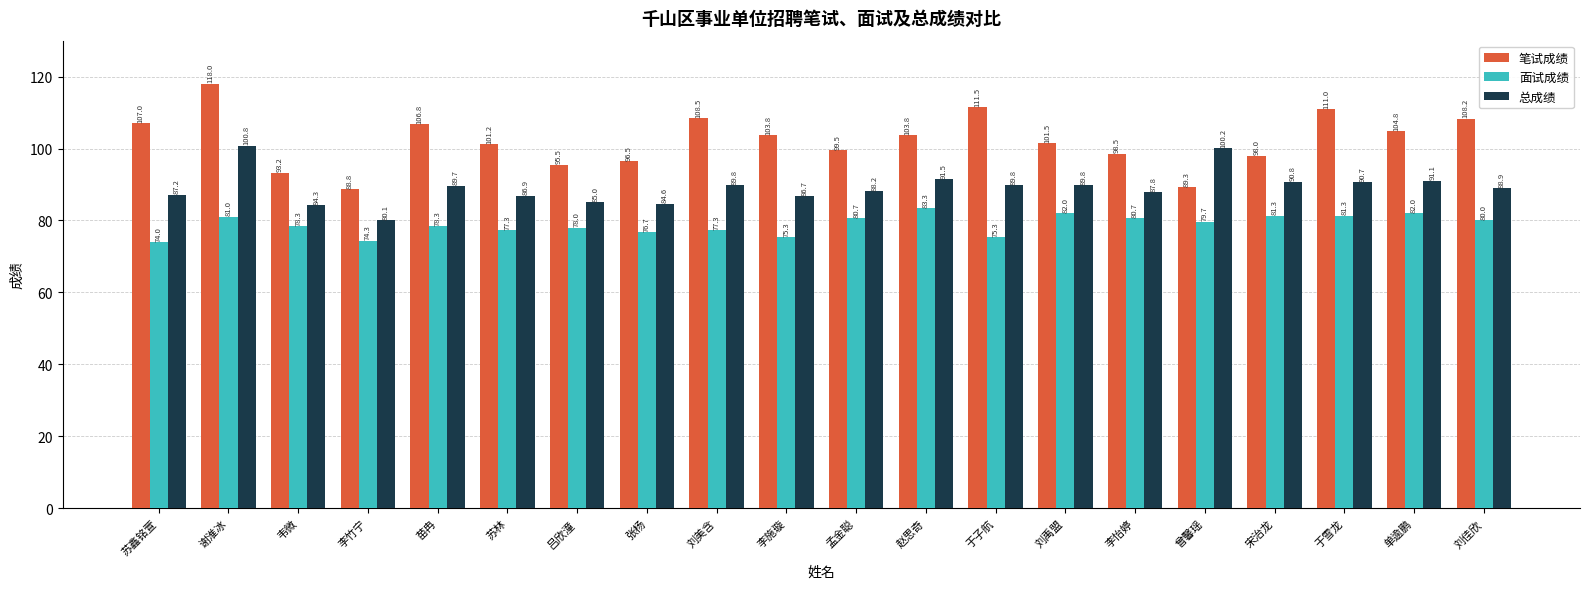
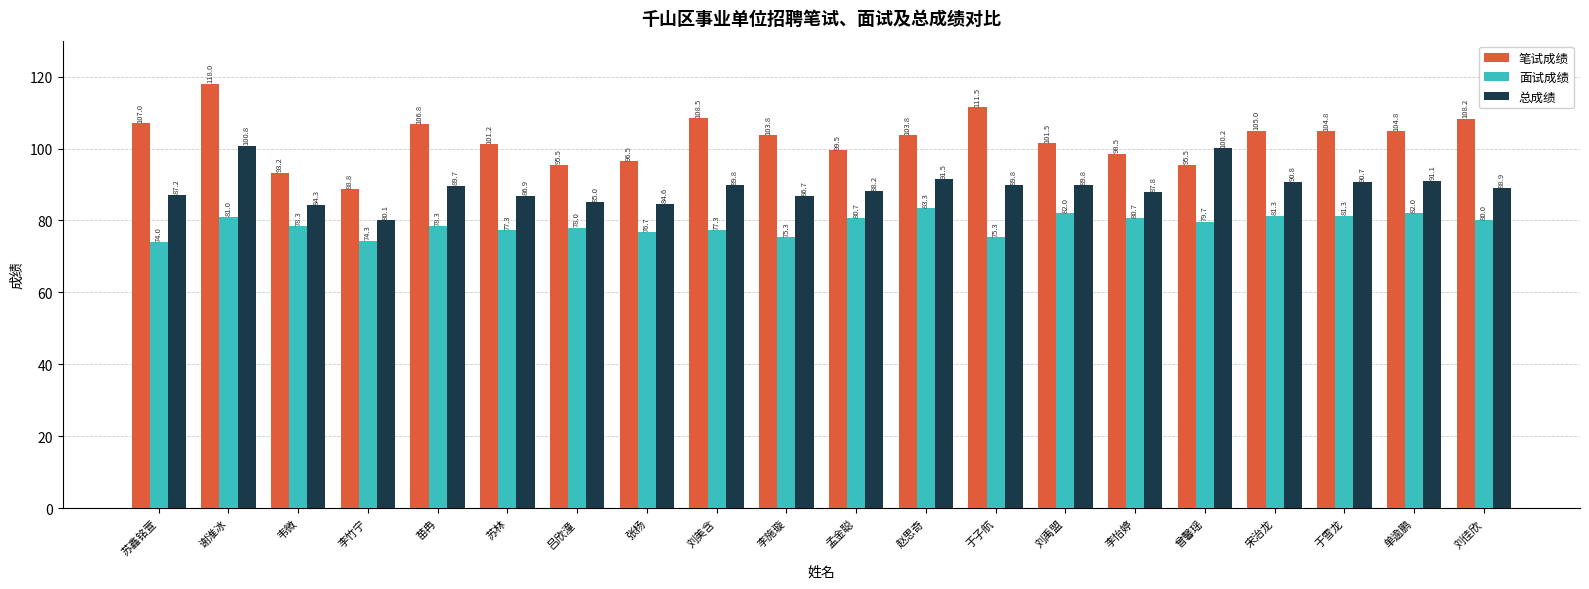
  {
    "笔试成绩": {
      "苏鑫铭萱": 107.0,
      "谢淮冰": 118.0,
      "韦微": 93.2,
      "李竹宁": 88.8,
      "苗冉": 106.8,
      "苏林": 101.2,
      "吕欣潼": 95.5,
      "张杨": 96.5,
      "刘美含": 108.5,
      "李施璇": 103.8,
      "孟金聪": 99.5,
      "赵思奇": 103.8,
      "于子航": 111.5,
      "刘禹盟": 101.5,
      "李怡婷": 98.5,
-     "曾馨瑶": 89.3,
-     "宋治龙": 98.0,
-     "于雪龙": 111.0,
+     "曾馨瑶": 95.5,
+     "宋治龙": 105.0,
+     "于雪龙": 104.8,
      "单逾鹏": 104.8,
      "刘佳欣": 108.2
    },
    "面试成绩": {
      "苏鑫铭萱": 74.0,
      "谢淮冰": 81.0,
      "韦微": 78.3,
      "李竹宁": 74.3,
      "苗冉": 78.3,
      "苏林": 77.3,
      "吕欣潼": 78.0,
      "张杨": 76.7,
      "刘美含": 77.3,
      "李施璇": 75.3,
      "孟金聪": 80.7,
      "赵思奇": 83.3,
      "于子航": 75.3,
      "刘禹盟": 82.0,
      "李怡婷": 80.7,
      "曾馨瑶": 79.7,
      "宋治龙": 81.3,
      "于雪龙": 81.3,
      "单逾鹏": 82.0,
      "刘佳欣": 80.0
    },
    "总成绩": {
      "苏鑫铭萱": 87.2,
      "谢淮冰": 100.8,
      "韦微": 84.3,
      "李竹宁": 80.1,
      "苗冉": 89.7,
      "苏林": 86.9,
      "吕欣潼": 85.0,
      "张杨": 84.6,
      "刘美含": 89.8,
      "李施璇": 86.7,
      "孟金聪": 88.2,
      "赵思奇": 91.5,
      "于子航": 89.8,
      "刘禹盟": 89.8,
      "李怡婷": 87.8,
      "曾馨瑶": 100.2,
      "宋治龙": 90.8,
      "于雪龙": 90.7,
      "单逾鹏": 91.1,
      "刘佳欣": 88.9
    }
  }
